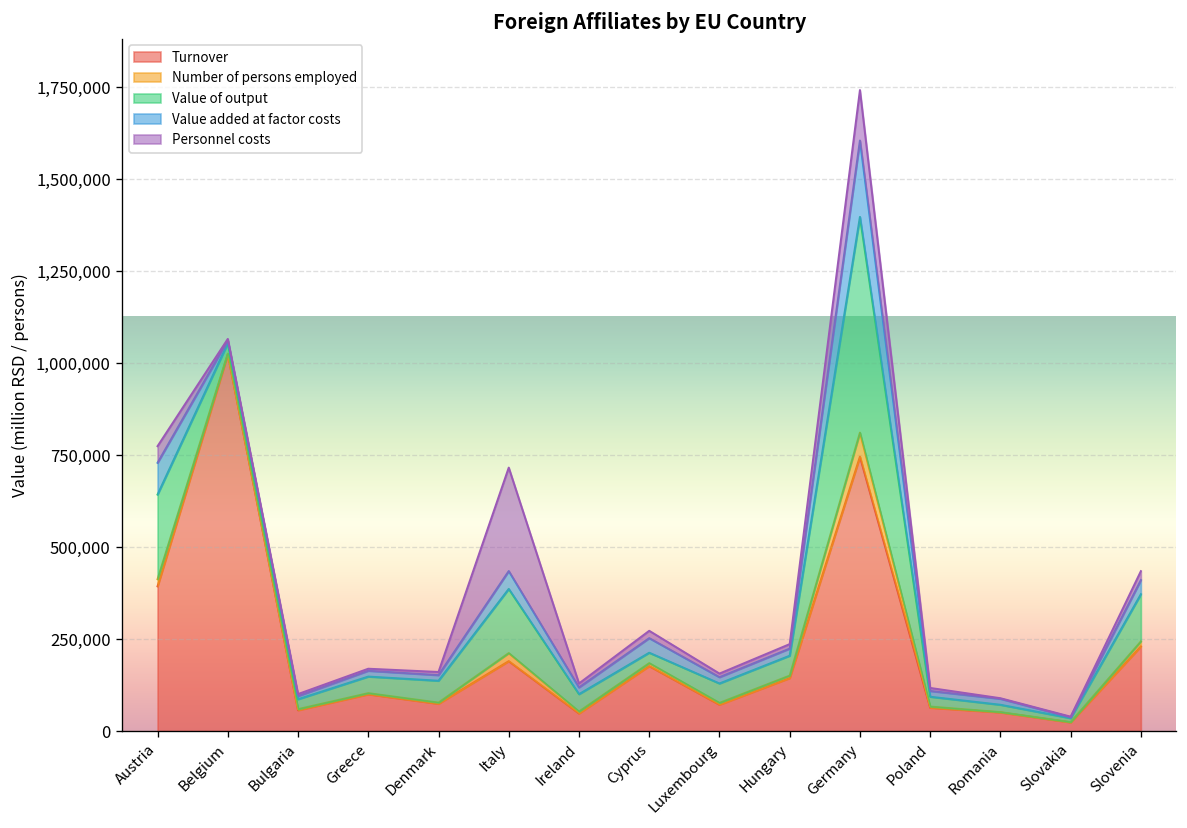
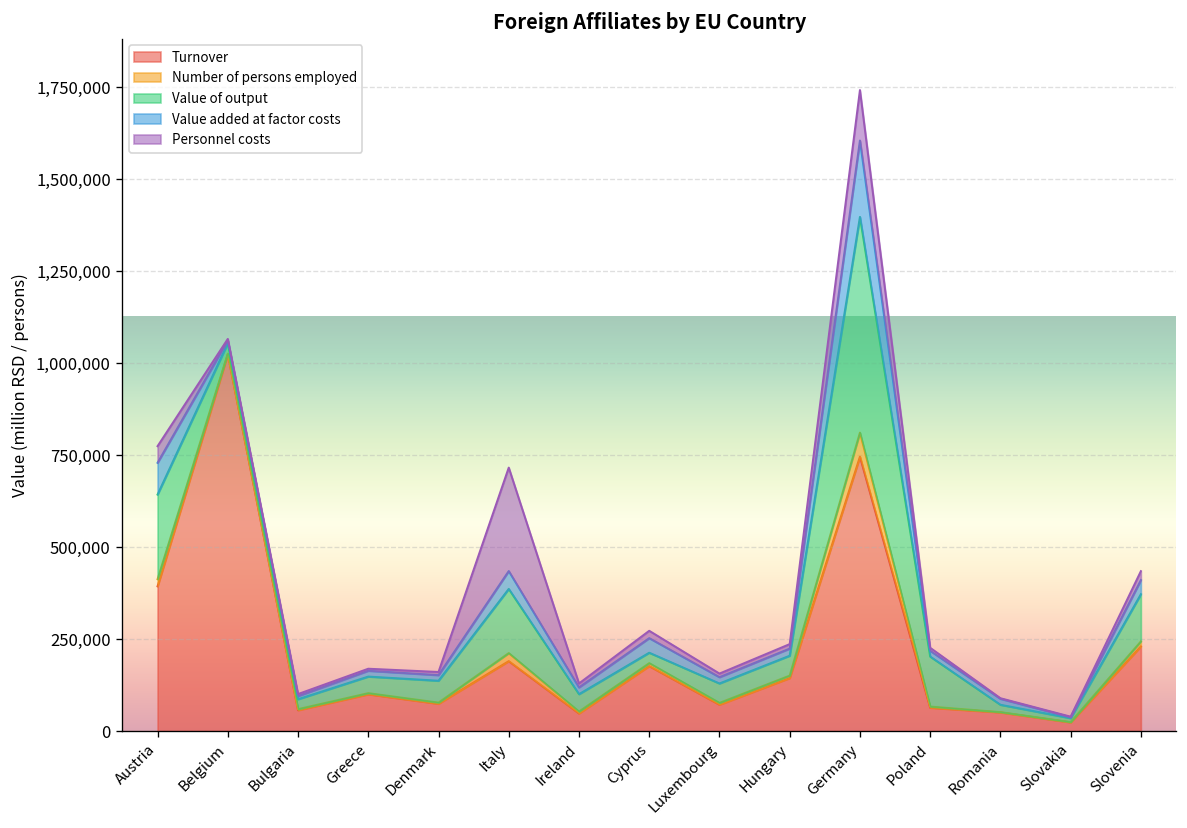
  {
    "Turnover": {
      "Austria": "390,000",
      "Italy": "190,000",
      "Germany": "750,000",
      "Slovenia": "230,000"
    },
    "Number of persons employed": {
      "Austria": "20,000",
      "Italy": "20,000",
      "Germany": "70,000",
      "Slovenia": "10,000"
    },
    "Value of output": {
      "Austria": "230,000",
      "Bulgaria": "30,000",
      "Greece": "50,000",
      "Denmark": "60,000",
      "Italy": "170,000",
      "Ireland": "50,000",
      "Cyprus": "30,000",
      "Luxembourg": "50,000",
      "Hungary": "50,000",
      "Germany": "590,000",
-     "Poland": "30,000",
+     "Poland": "140,000",
      "Romania": "20,000",
      "Slovenia": "130,000"
    },
    "Value added at factor costs": {
      "Austria": "90,000",
      "Denmark": "20,000",
      "Italy": "50,000",
      "Ireland": "20,000",
      "Cyprus": "40,000",
      "Luxembourg": "20,000",
      "Hungary": "20,000",
      "Germany": "210,000",
      "Slovenia": "40,000"
    },
    "Personnel costs": {
      "Austria": "50,000",
      "Denmark": "10,000",
      "Italy": "280,000",
      "Ireland": "10,000",
      "Cyprus": "20,000",
      "Luxembourg": "10,000",
      "Hungary": "10,000",
      "Germany": "140,000",
      "Slovenia": "20,000"
    }
  }
